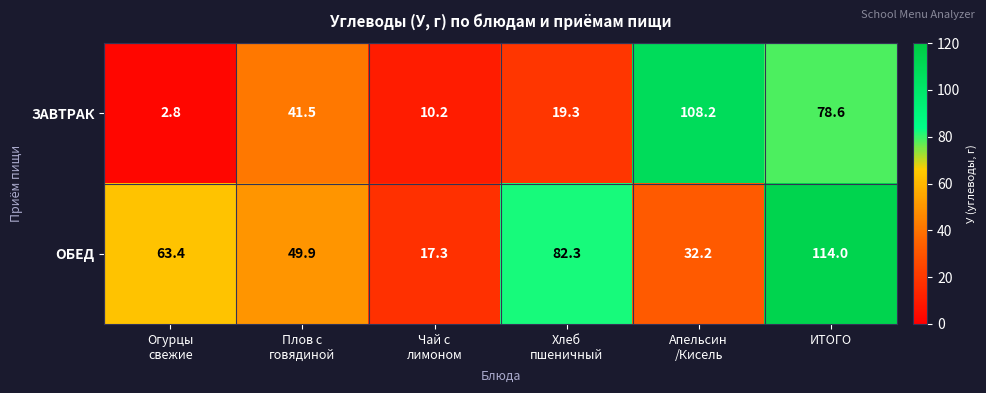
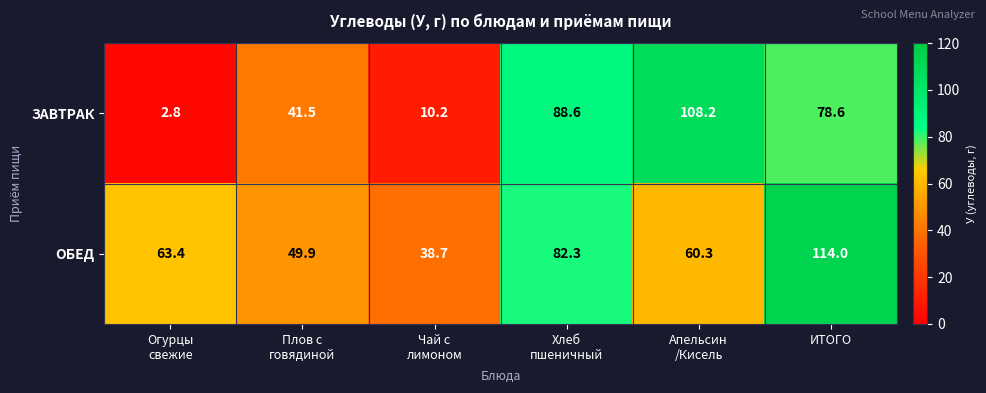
  {
    "ЗАВТРАК": {
      "Огурцы свежие": 2.8,
      "Плов с говядиной": 41.5,
      "Чай с лимоном": 10.2,
-     "Хлеб пшеничный": 19.3,
+     "Хлеб пшеничный": 88.6,
      "Апельсин /Кисель": 108.2,
      "ИТОГО": 78.6
    },
    "ОБЕД": {
      "Огурцы свежие": 63.4,
      "Плов с говядиной": 49.9,
-     "Чай с лимоном": 17.3,
+     "Чай с лимоном": 38.7,
      "Хлеб пшеничный": 82.3,
-     "Апельсин /Кисель": 32.2,
+     "Апельсин /Кисель": 60.3,
      "ИТОГО": 114.0
    }
  }
